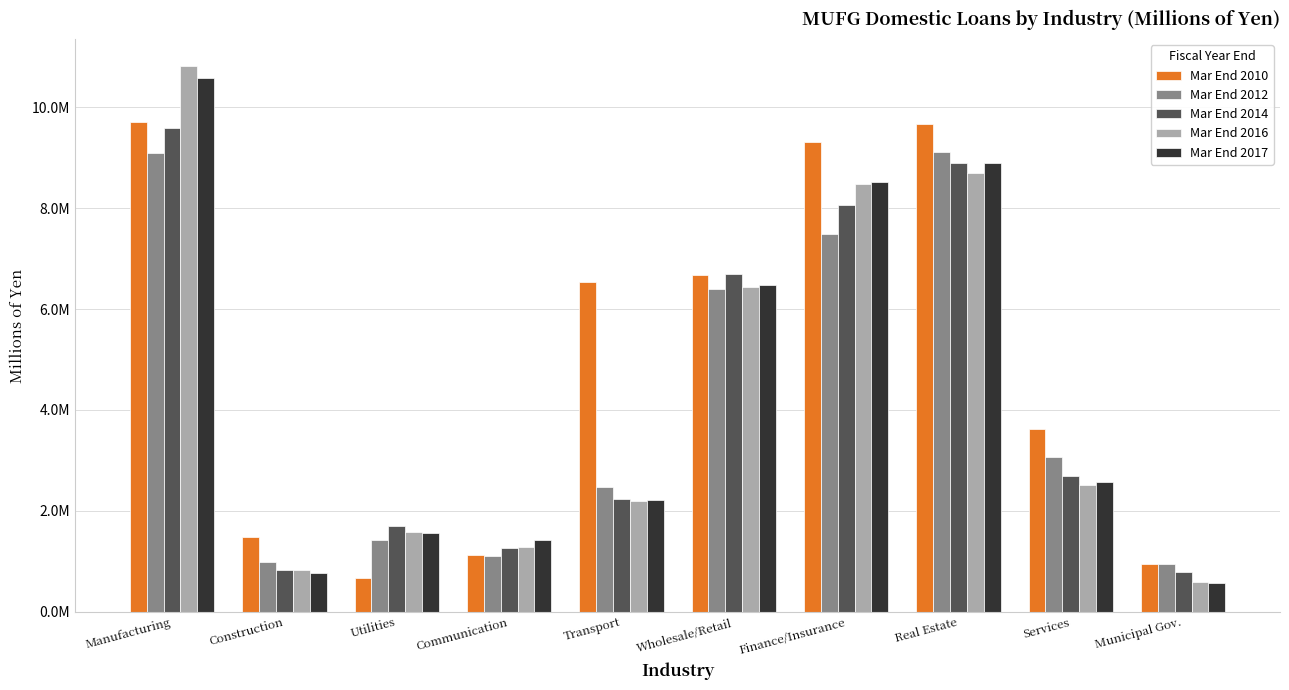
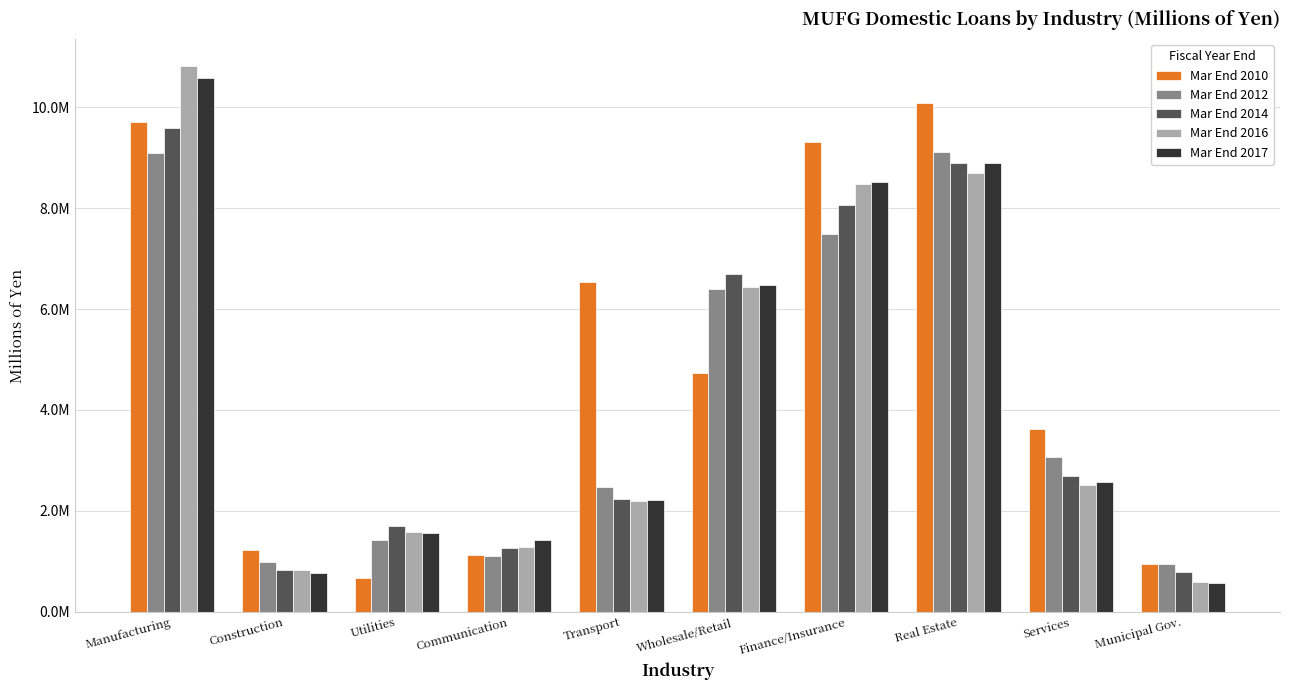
  {
    "Mar End 2010": {
      "Manufacturing": 9700000,
-     "Construction": 1500000,
+     "Construction": 1200000,
      "Utilities": 700000,
      "Communication": 1100000,
      "Transport": 6500000,
-     "Wholesale/Retail": 6700000,
+     "Wholesale/Retail": 4700000,
      "Finance/Insurance": 9300000,
-     "Real Estate": 9700000,
+     "Real Estate": 10100000,
      "Services": 3600000,
      "Municipal Gov.": 900000
    }
  }
